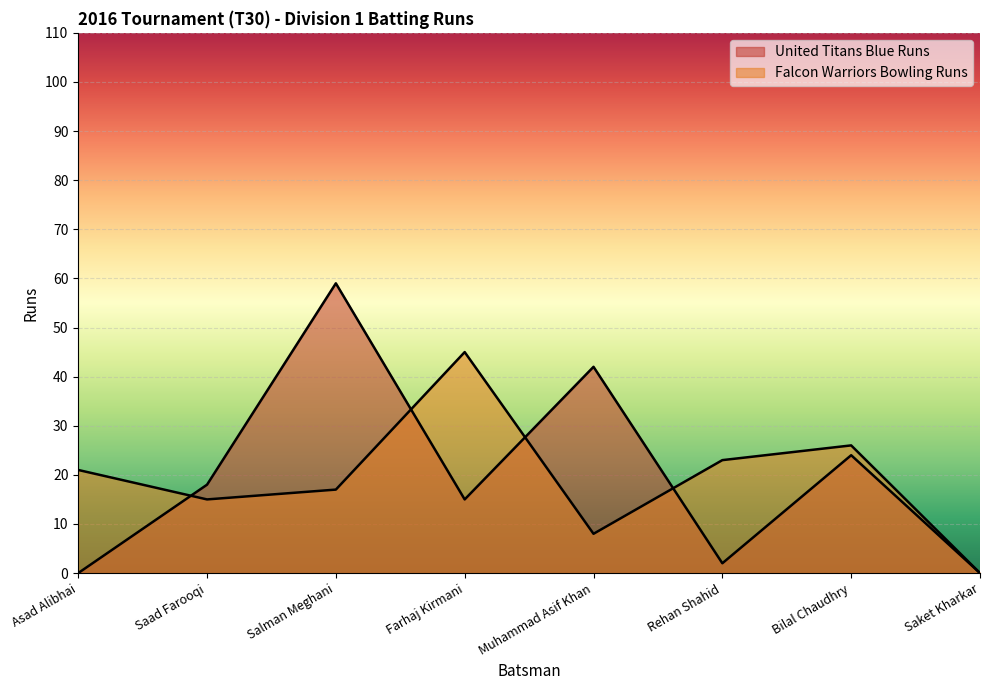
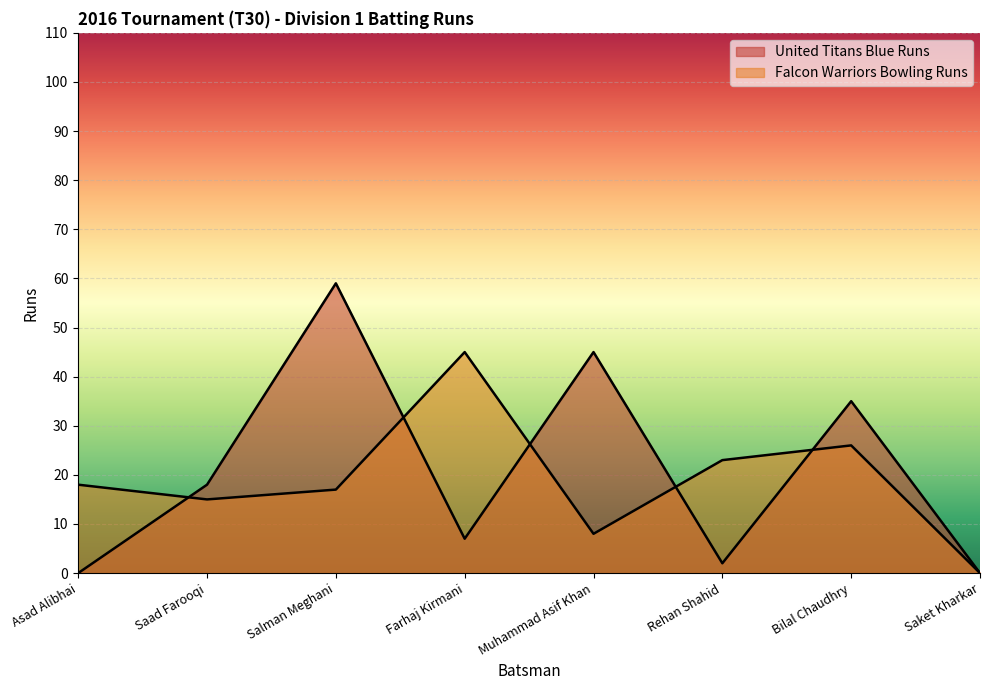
  {
    "United Titans Blue Runs": {
      "Asad Alibhai": 0,
      "Saad Farooqi": 18,
      "Salman Meghani": 59,
-     "Farhaj Kirmani": 15,
-     "Muhammad Asif Khan": 42,
+     "Farhaj Kirmani": 7,
+     "Muhammad Asif Khan": 45,
      "Rehan Shahid": 2,
-     "Bilal Chaudhry": 24
+     "Bilal Chaudhry": 35
    },
    "Falcon Warriors Bowling Runs": {
-     "Asad Alibhai": 21,
+     "Asad Alibhai": 18,
      "Saad Farooqi": 15,
      "Salman Meghani": 17,
      "Farhaj Kirmani": 45,
      "Muhammad Asif Khan": 8,
      "Rehan Shahid": 23,
      "Bilal Chaudhry": 26
    }
  }
